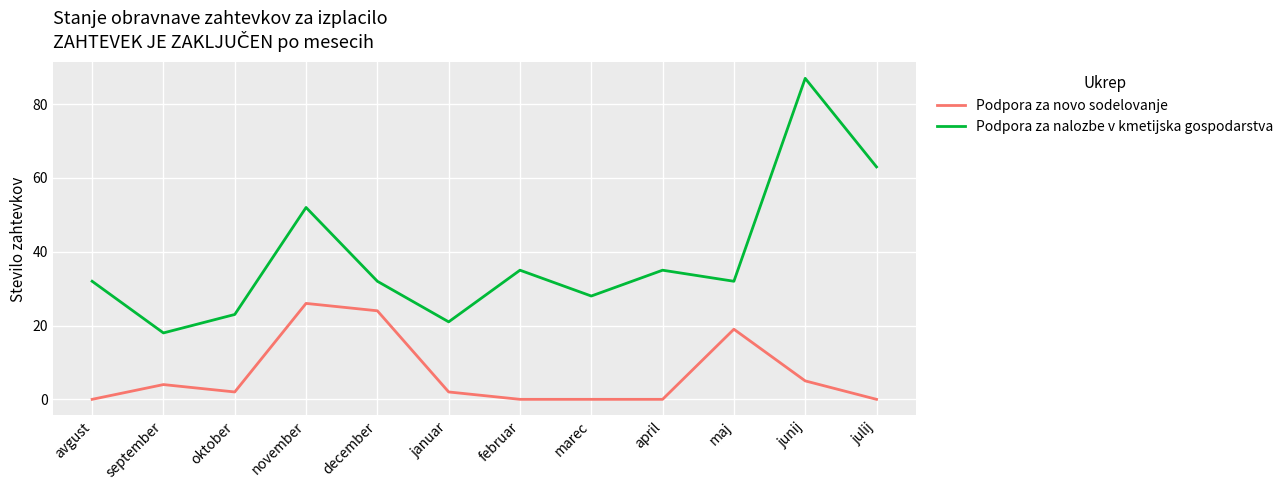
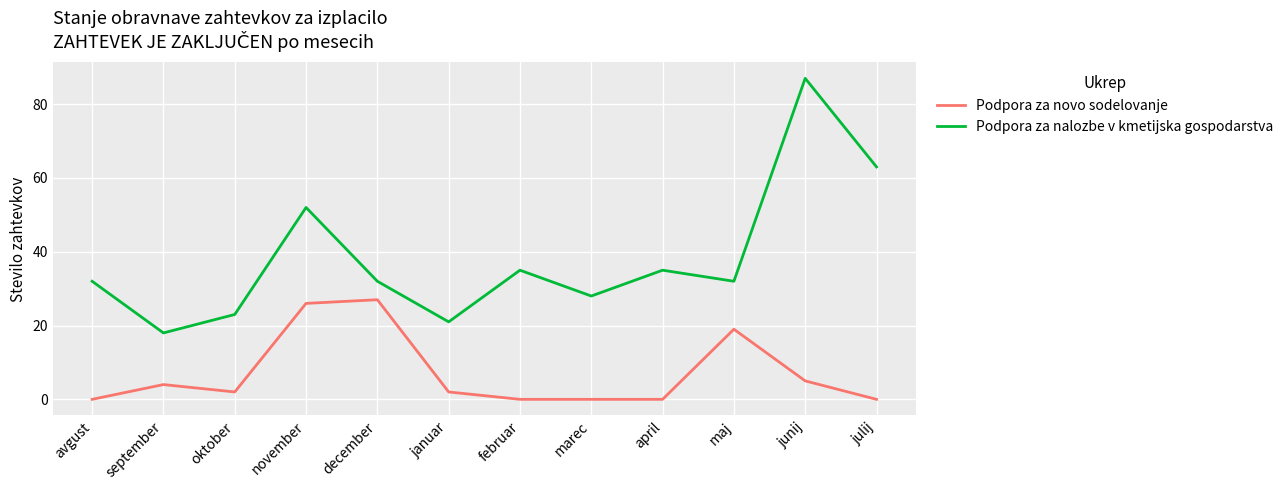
  {
    "Podpora za novo sodelovanje": {
      "avgust": 0,
      "september": 4,
      "oktober": 2,
      "november": 26,
-     "december": 24,
+     "december": 27,
      "januar": 2,
      "februar": 0,
      "marec": 0,
      "april": 0,
      "maj": 19,
      "junij": 5,
      "julij": 0
    },
    "Podpora za nalozbe v kmetijska gospodarstva": {
      "avgust": 32,
      "september": 18,
      "oktober": 23,
      "november": 52,
      "december": 32,
      "januar": 21,
      "februar": 35,
      "marec": 28,
      "april": 35,
      "maj": 32,
      "junij": 87,
      "julij": 63
    }
  }
